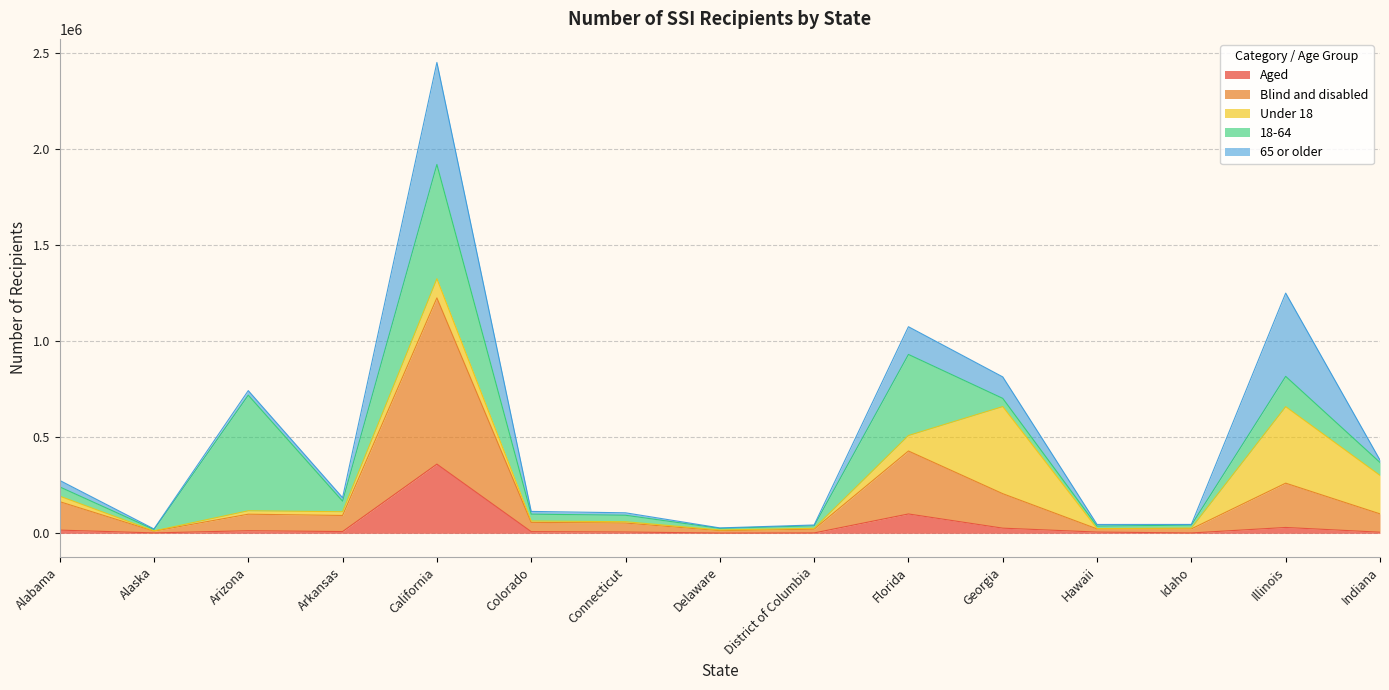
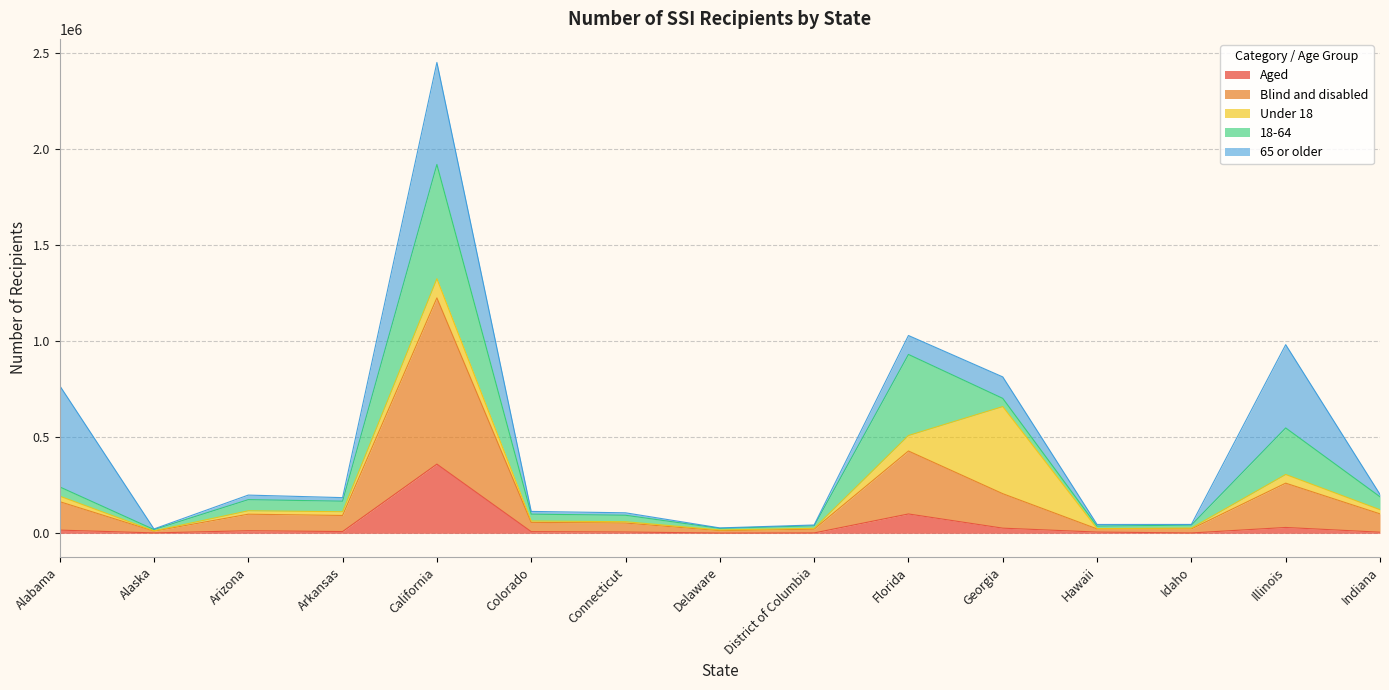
  {
    "Under 18": {
      "Alabama": 30000,
      "Arizona": 20000,
      "Arkansas": 20000,
      "California": 100000,
      "Florida": 80000,
      "Georgia": 450000,
-     "Illinois": 400000,
-     "Indiana": 200000
+     "Illinois": 50000,
+     "Indiana": 20000
    },
    "18-64": {
      "Alabama": 50000,
-     "Arizona": 600000,
+     "Arizona": 60000,
      "Arkansas": 50000,
      "California": 590000,
      "Colorado": 40000,
      "Florida": 420000,
      "Georgia": 40000,
-     "Illinois": 160000
+     "Illinois": 240000
    },
    "65 or older": {
-     "Alabama": 30000,
+     "Alabama": 530000,
      "Arizona": 20000,
      "Arkansas": 20000,
      "California": 530000,
      "Colorado": 10000,
-     "Florida": 140000,
+     "Florida": 100000,
      "Georgia": 110000,
      "Illinois": 430000
    }
  }
